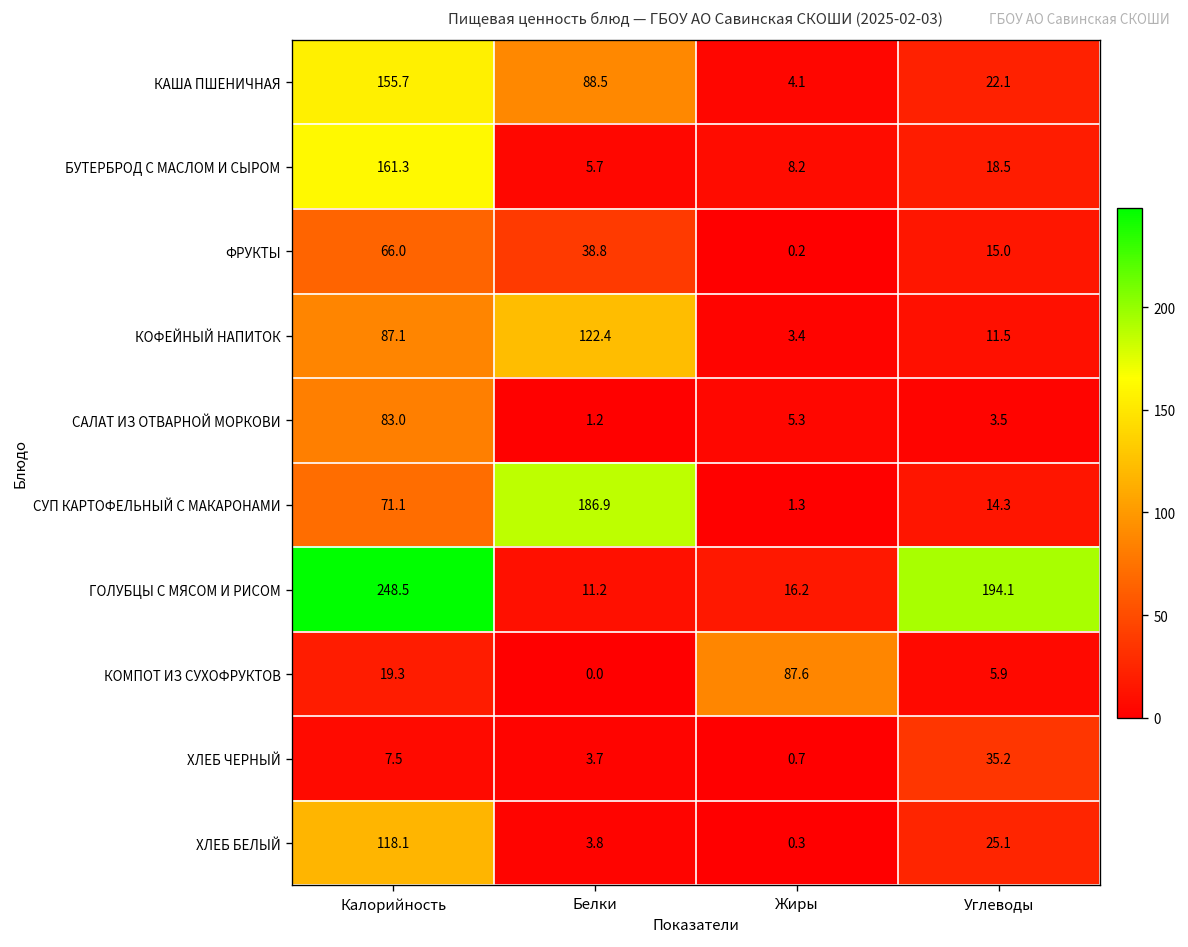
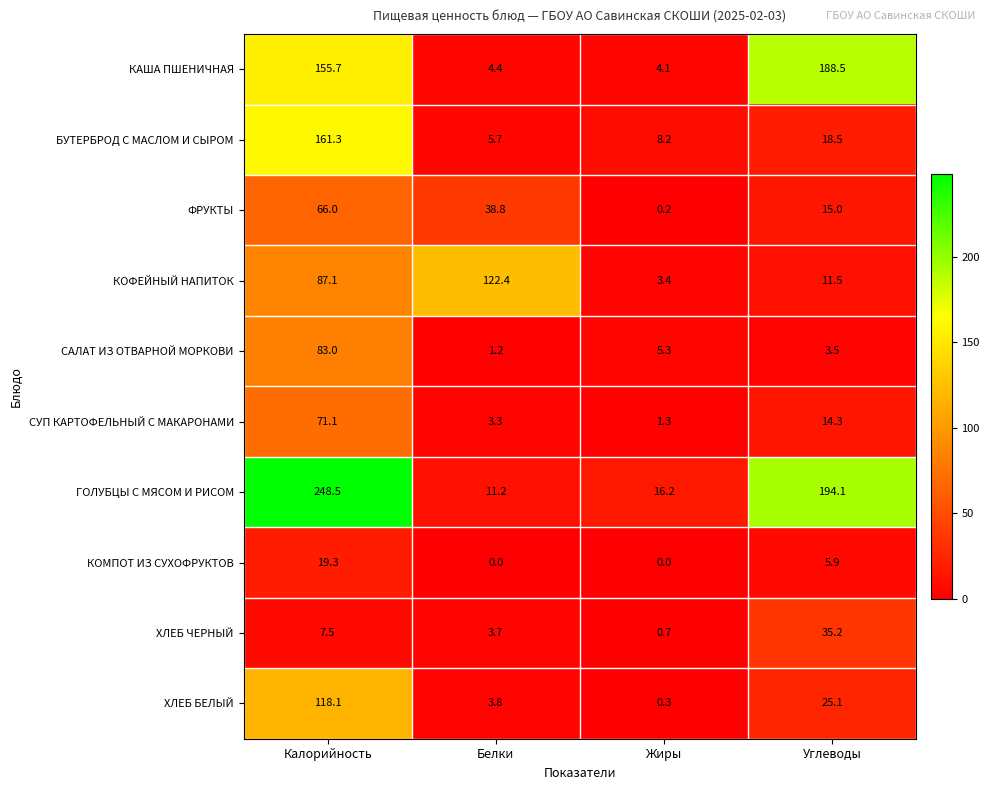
  {
    "КАША ПШЕНИЧНАЯ": {
      "Калорийность": 155.7,
-     "Белки": 88.5,
+     "Белки": 4.4,
      "Жиры": 4.1,
-     "Углеводы": 22.1
+     "Углеводы": 188.5
    },
    "БУТЕРБРОД С МАСЛОМ И СЫРОМ": {
      "Калорийность": 161.3,
      "Белки": 5.7,
      "Жиры": 8.2,
      "Углеводы": 18.5
    },
    "ФРУКТЫ": {
      "Калорийность": 66.0,
      "Белки": 38.8,
      "Жиры": 0.2,
      "Углеводы": 15.0
    },
    "КОФЕЙНЫЙ НАПИТОК": {
      "Калорийность": 87.1,
      "Белки": 122.4,
      "Жиры": 3.4,
      "Углеводы": 11.5
    },
    "САЛАТ ИЗ ОТВАРНОЙ МОРКОВИ": {
      "Калорийность": 83.0,
      "Белки": 1.2,
      "Жиры": 5.3,
      "Углеводы": 3.5
    },
    "СУП КАРТОФЕЛЬНЫЙ С МАКАРОНАМИ": {
      "Калорийность": 71.1,
-     "Белки": 186.9,
+     "Белки": 3.3,
      "Жиры": 1.3,
      "Углеводы": 14.3
    },
    "ГОЛУБЦЫ С МЯСОМ И РИСОМ": {
      "Калорийность": 248.5,
      "Белки": 11.2,
      "Жиры": 16.2,
      "Углеводы": 194.1
    },
    "КОМПОТ ИЗ СУХОФРУКТОВ": {
      "Калорийность": 19.3,
      "Белки": 0.0,
-     "Жиры": 87.6,
+     "Жиры": 0.0,
      "Углеводы": 5.9
    },
    "ХЛЕБ ЧЕРНЫЙ": {
      "Калорийность": 7.5,
      "Белки": 3.7,
      "Жиры": 0.7,
      "Углеводы": 35.2
    },
    "ХЛЕБ БЕЛЫЙ": {
      "Калорийность": 118.1,
      "Белки": 3.8,
      "Жиры": 0.3,
      "Углеводы": 25.1
    }
  }
